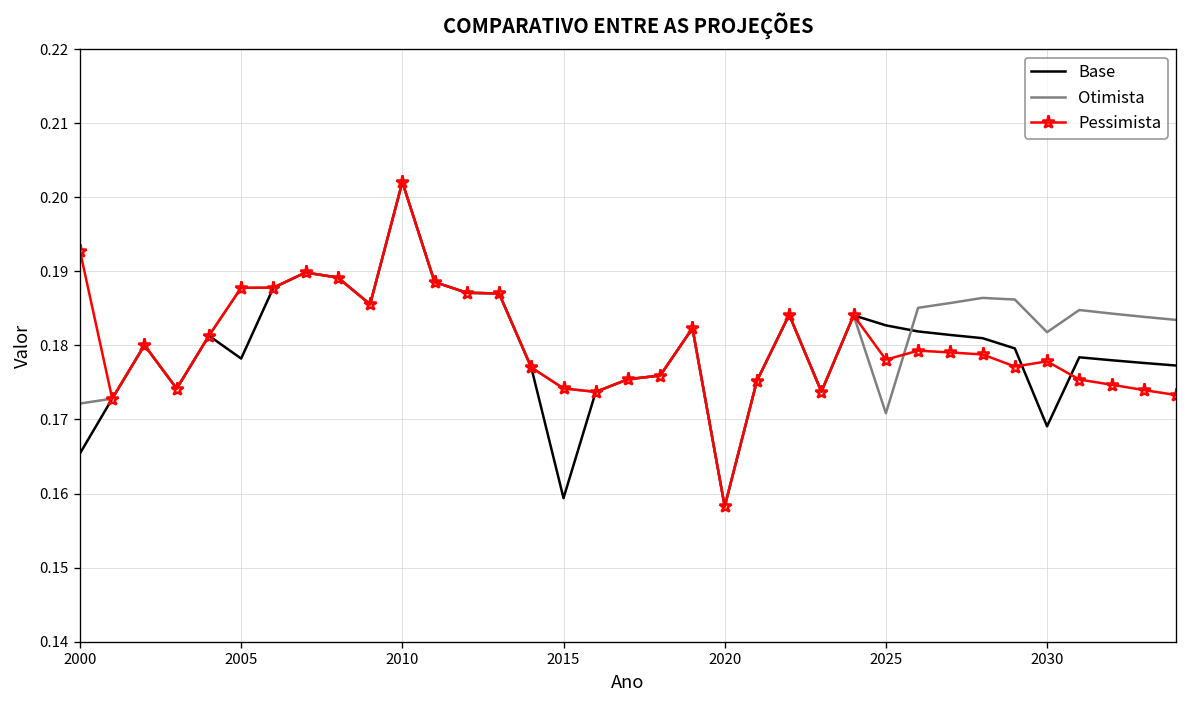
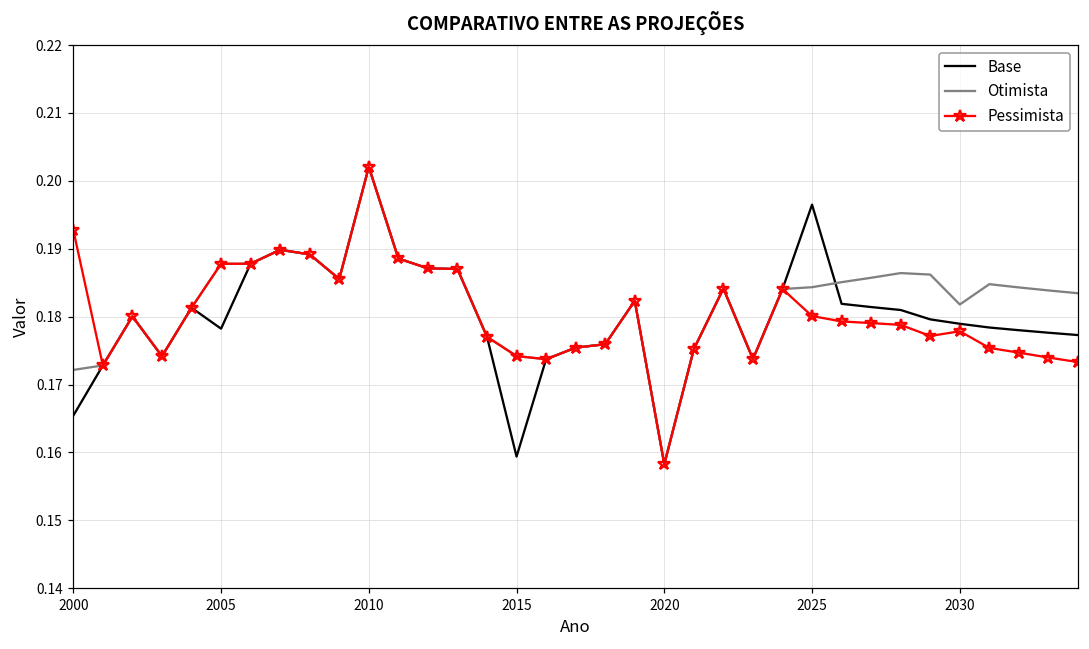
  {
    "Base": {
      "2000": 0.165,
      "2005": 0.178,
      "2015": 0.159,
-     "2025": 0.183,
-     "2030": 0.169
+     "2025": 0.196,
+     "2030": 0.179
    },
    "Otimista": {
      "2000": 0.172,
-     "2025": 0.171,
+     "2025": 0.184,
      "2030": 0.182
    },
    "Pessimista": {
      "2000": 0.193,
-     "2025": 0.178,
+     "2025": 0.180,
      "2030": 0.178
    }
  }
